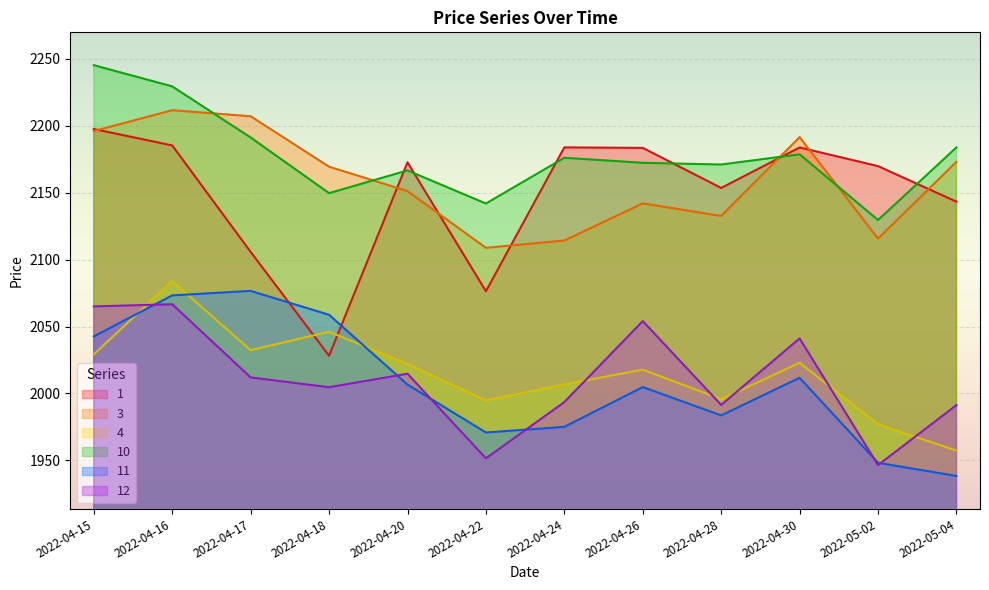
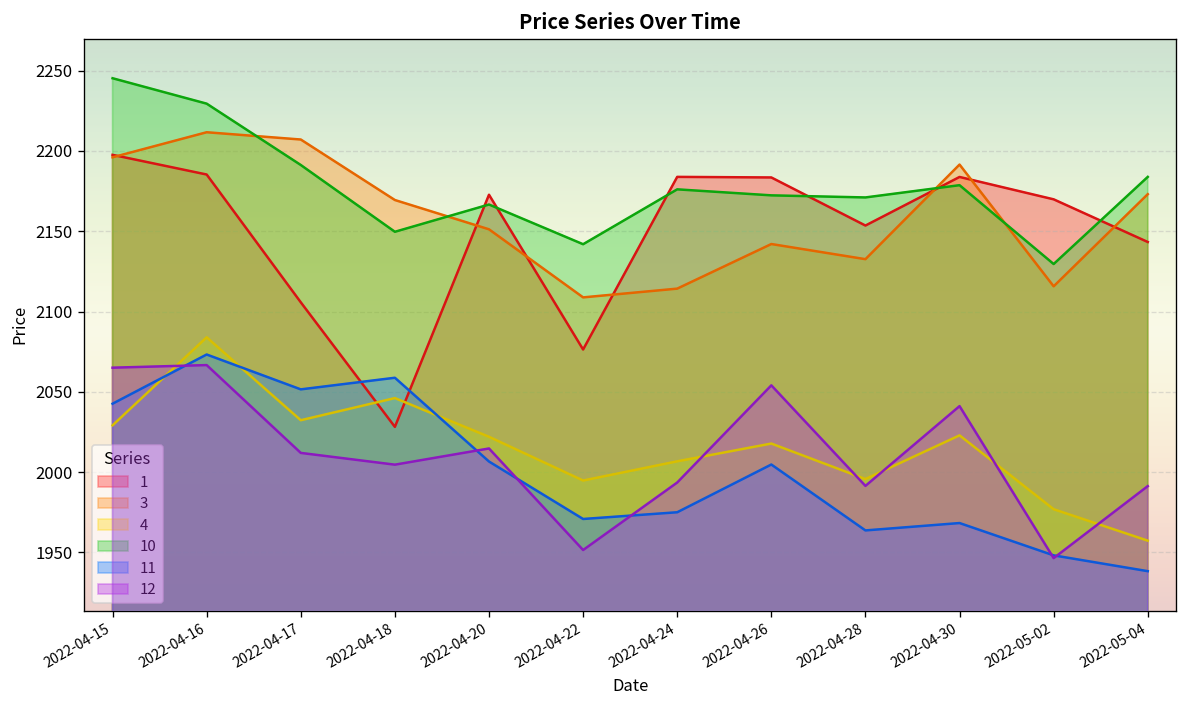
  {
    "10": {
      "2022-04-15": 2245,
      "2022-04-16": 2229,
      "2022-04-17": 2191,
      "2022-04-18": 2150,
      "2022-04-20": 2167,
      "2022-04-22": 2142,
      "2022-04-24": 2176,
      "2022-04-26": 2172,
      "2022-04-28": 2171,
      "2022-04-30": 2179,
      "2022-05-02": 2130,
      "2022-05-04": 2184
    },
    "11": {
      "2022-04-15": 2043,
      "2022-04-16": 2073,
-     "2022-04-17": 2077,
+     "2022-04-17": 2052,
      "2022-04-18": 2059,
      "2022-04-20": 2007,
      "2022-04-22": 1971,
      "2022-04-24": 1975,
      "2022-04-26": 2005,
-     "2022-04-28": 1984,
-     "2022-04-30": 2012,
+     "2022-04-28": 1964,
+     "2022-04-30": 1968,
      "2022-05-04": 1938
    },
    "12": {
      "2022-04-15": 2065,
      "2022-04-16": 2067,
      "2022-04-17": 2012,
      "2022-04-18": 2005,
      "2022-04-20": 2015,
      "2022-04-22": 1952,
      "2022-04-24": 1994,
      "2022-04-26": 2054,
      "2022-04-28": 1991,
      "2022-04-30": 2041,
      "2022-05-04": 1991
    }
  }
